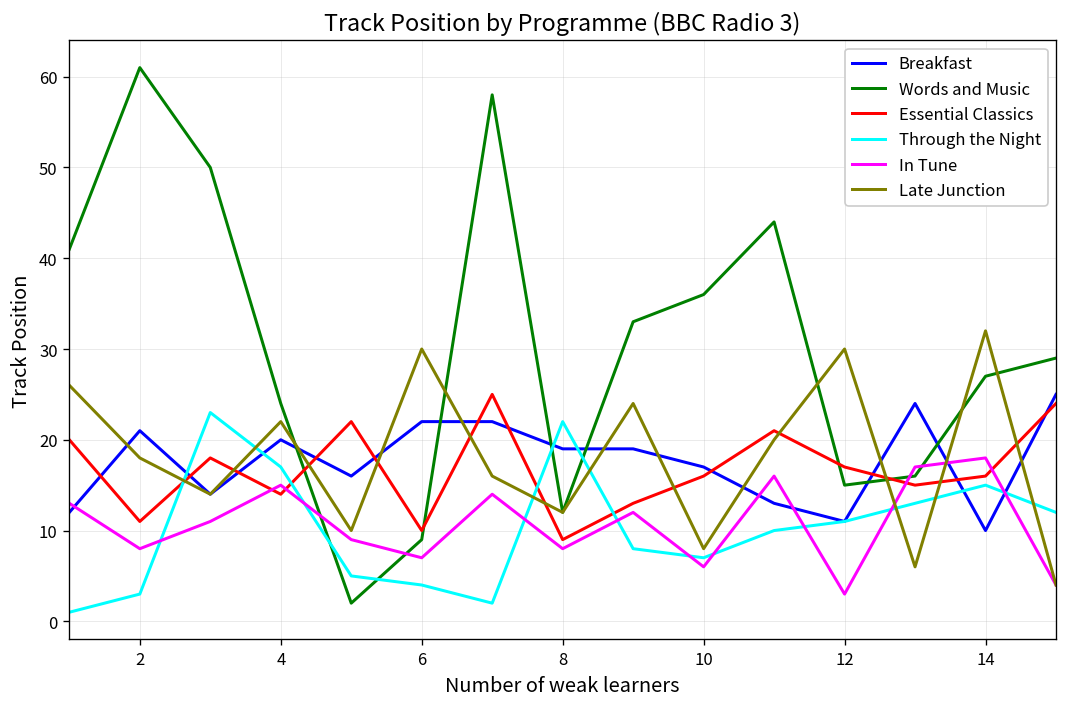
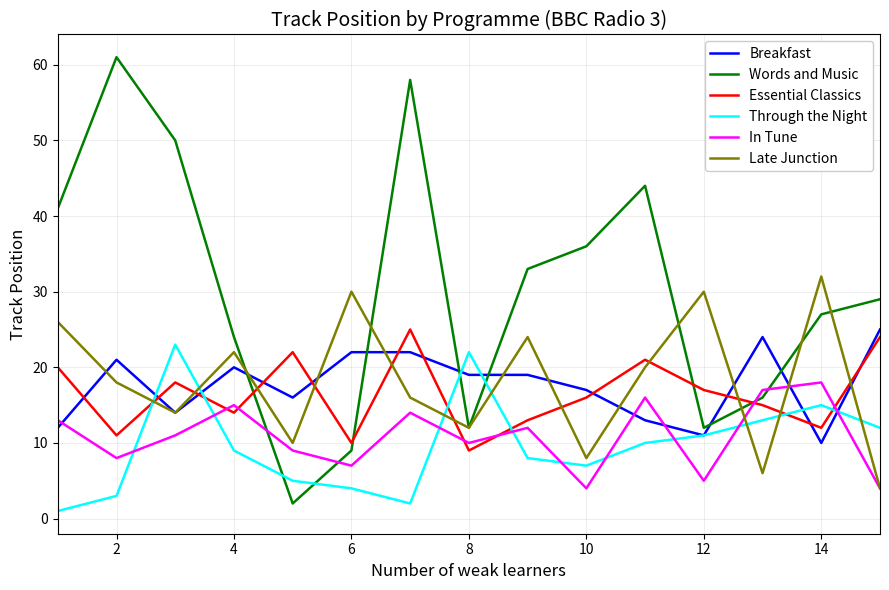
  {
    "Breakfast": {
      "2": 21,
      "4": 20,
      "6": 22,
      "8": 19,
      "10": 17,
      "14": 10
    },
    "Words and Music": {
      "2": 61,
      "4": 24,
      "6": 9,
      "10": 36,
-     "12": 15,
+     "12": 12,
      "14": 27
    },
    "Essential Classics": {
      "2": 11,
      "4": 14,
      "6": 10,
      "8": 9,
      "10": 16,
      "12": 17,
-     "14": 16
+     "14": 12
    },
    "Through the Night": {
      "2": 3,
-     "4": 17,
+     "4": 9,
      "6": 4,
      "8": 22,
      "10": 7,
      "14": 15
    },
    "In Tune": {
      "2": 8,
      "4": 15,
      "6": 7,
-     "8": 8,
-     "10": 6,
-     "12": 3,
+     "8": 10,
+     "10": 4,
+     "12": 5,
      "14": 18
    },
    "Late Junction": {
      "2": 18,
      "4": 22,
      "6": 30,
      "10": 8,
      "12": 30,
      "14": 32
    }
  }
